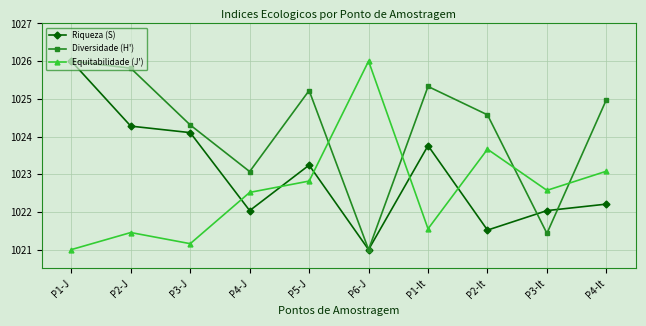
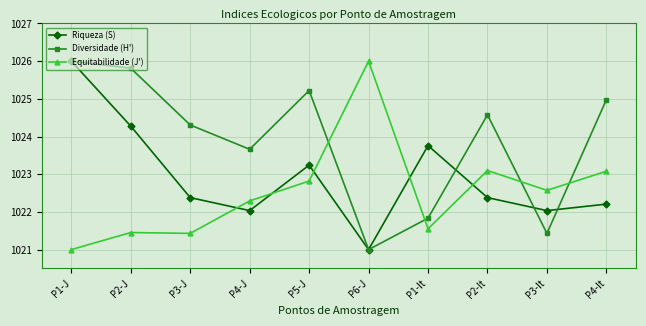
  {
    "Riqueza (S)": {
      "P2-J": 1024.3,
-     "P3-J": 1024.1,
+     "P3-J": 1022.4,
      "P4-J": 1022.0,
      "P5-J": 1023.2,
      "P1-It": 1023.8,
-     "P2-It": 1021.5,
+     "P2-It": 1022.4,
      "P3-It": 1022.0,
      "P4-It": 1022.2
    },
    "Diversidade (H')": {
      "P3-J": 1024.3,
-     "P4-J": 1023.1,
+     "P4-J": 1023.7,
      "P5-J": 1025.2,
-     "P1-It": 1025.3,
+     "P1-It": 1021.8,
      "P2-It": 1024.6,
      "P3-It": 1021.4,
      "P4-It": 1025.0
    },
    "Equitabilidade (J')": {
      "P1-J": 1021.0,
      "P2-J": 1021.5,
-     "P3-J": 1021.2,
-     "P4-J": 1022.5,
+     "P3-J": 1021.4,
+     "P4-J": 1022.3,
      "P5-J": 1022.8,
      "P6-J": 1026.0,
      "P1-It": 1021.6,
-     "P2-It": 1023.7,
+     "P2-It": 1023.1,
      "P3-It": 1022.6,
      "P4-It": 1023.1
    }
  }
